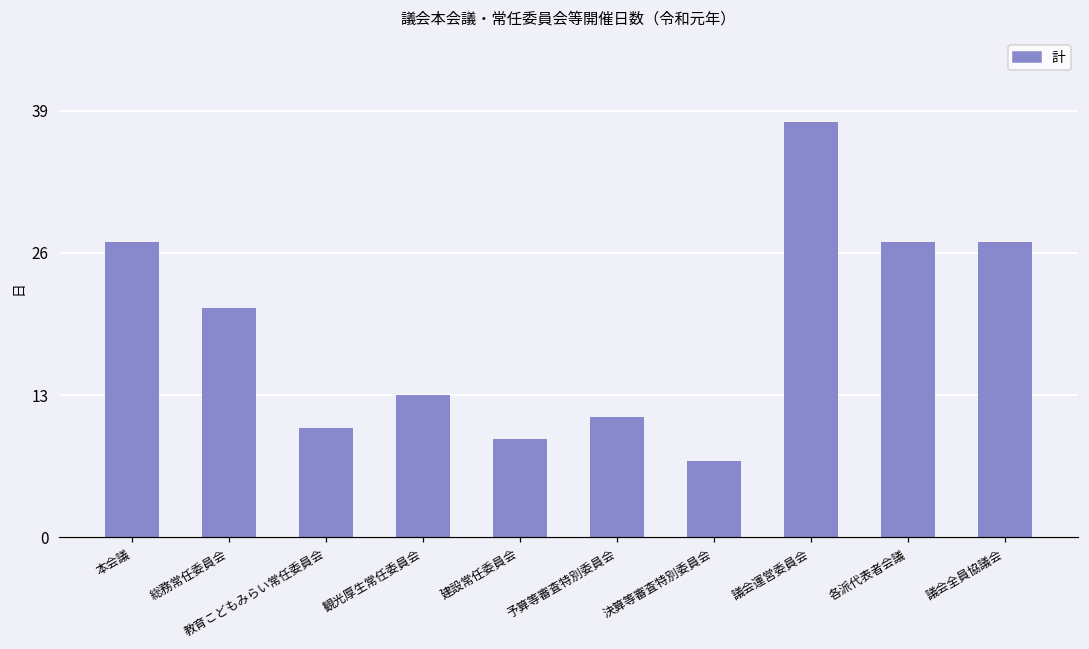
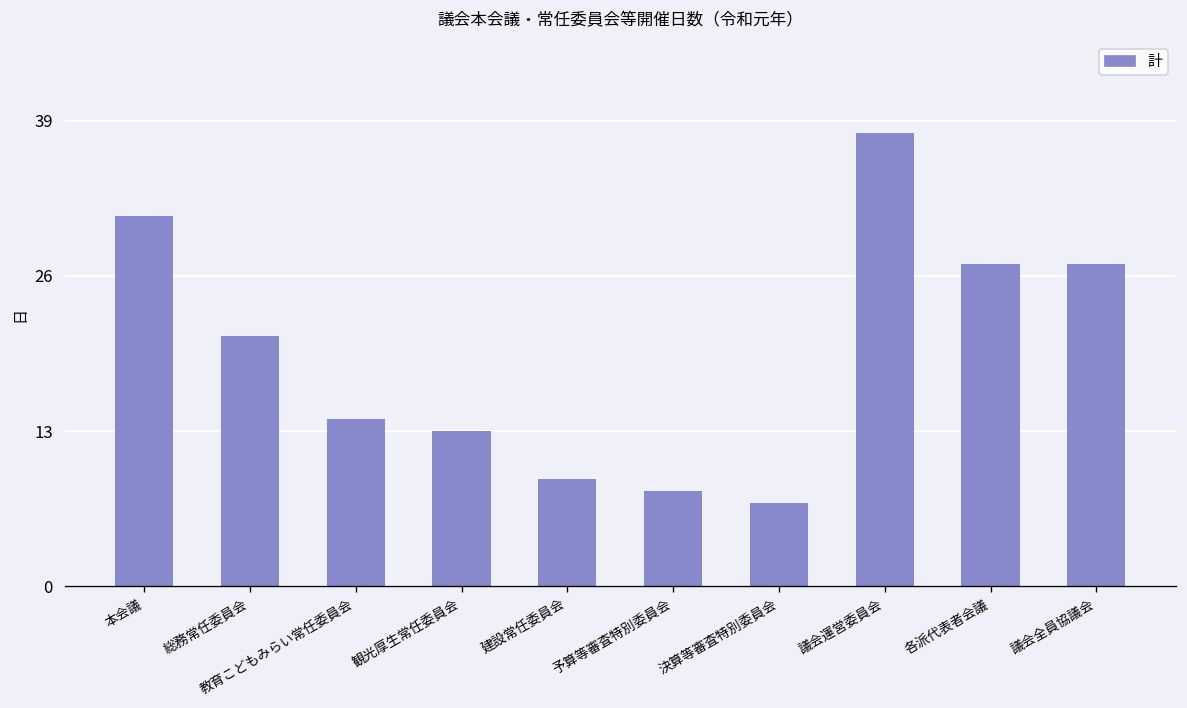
  {
-   "本会議": 27,
+   "本会議": 31,
    "総務常任委員会": 21,
-   "教育こどもみらい常任委員会": 10,
+   "教育こどもみらい常任委員会": 14,
    "観光厚生常任委員会": 13,
    "建設常任委員会": 9,
-   "予算等審査特別委員会": 11,
+   "予算等審査特別委員会": 8,
    "決算等審査特別委員会": 7,
    "議会運営委員会": 38,
    "各派代表者会議": 27,
    "議会全員協議会": 27
  }
